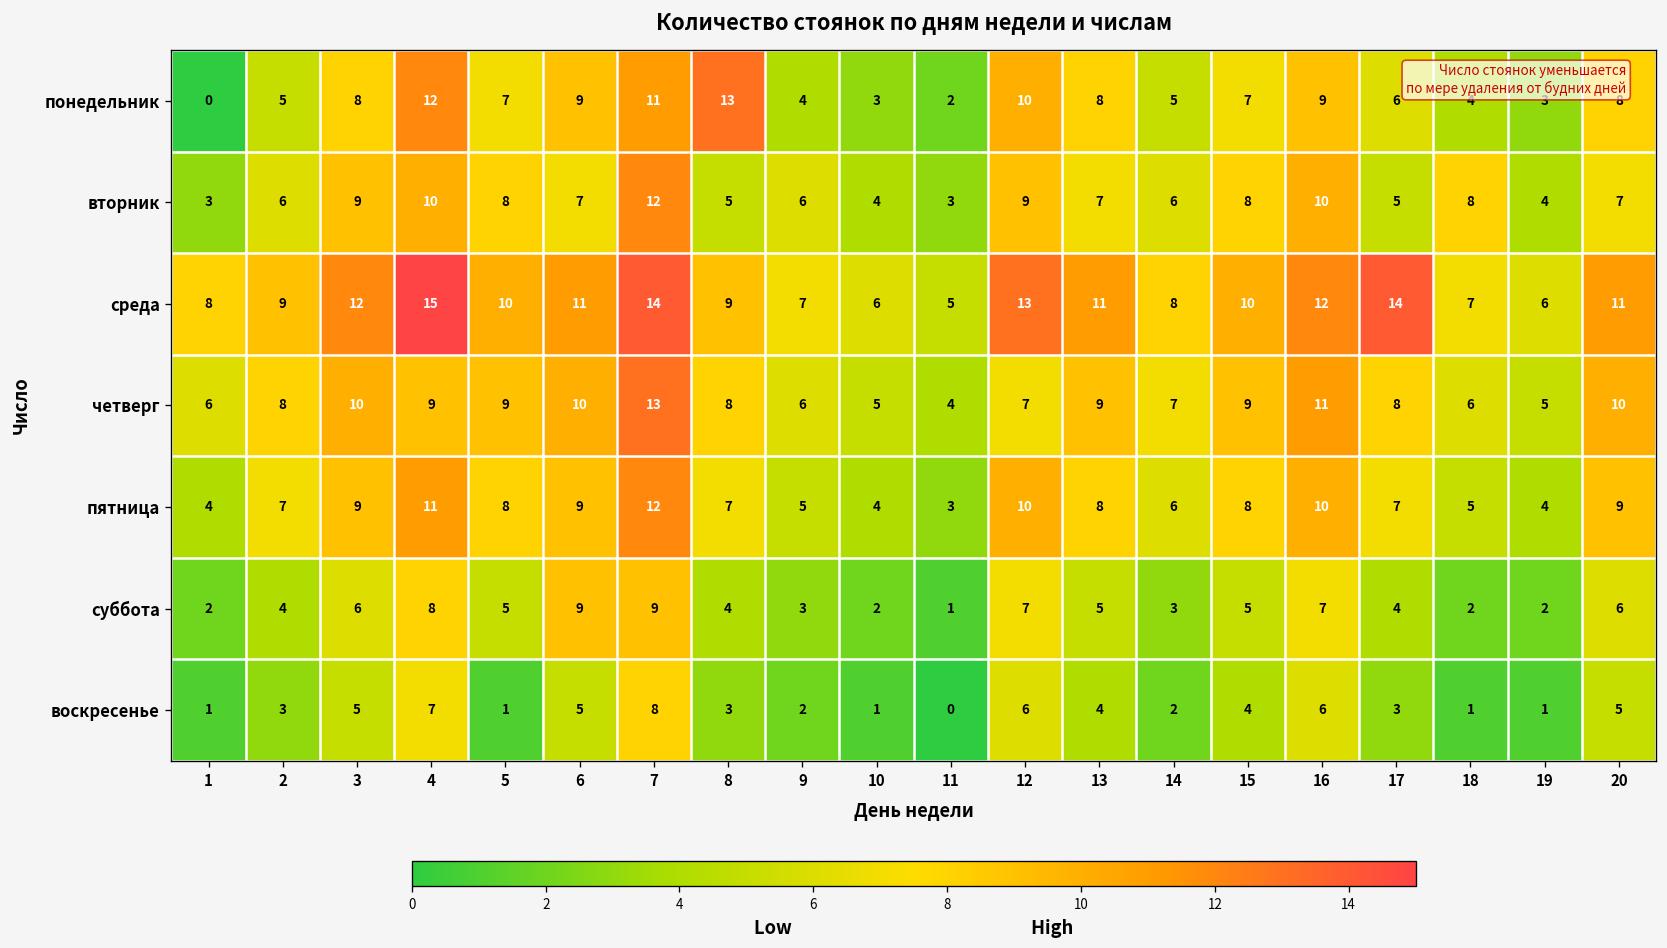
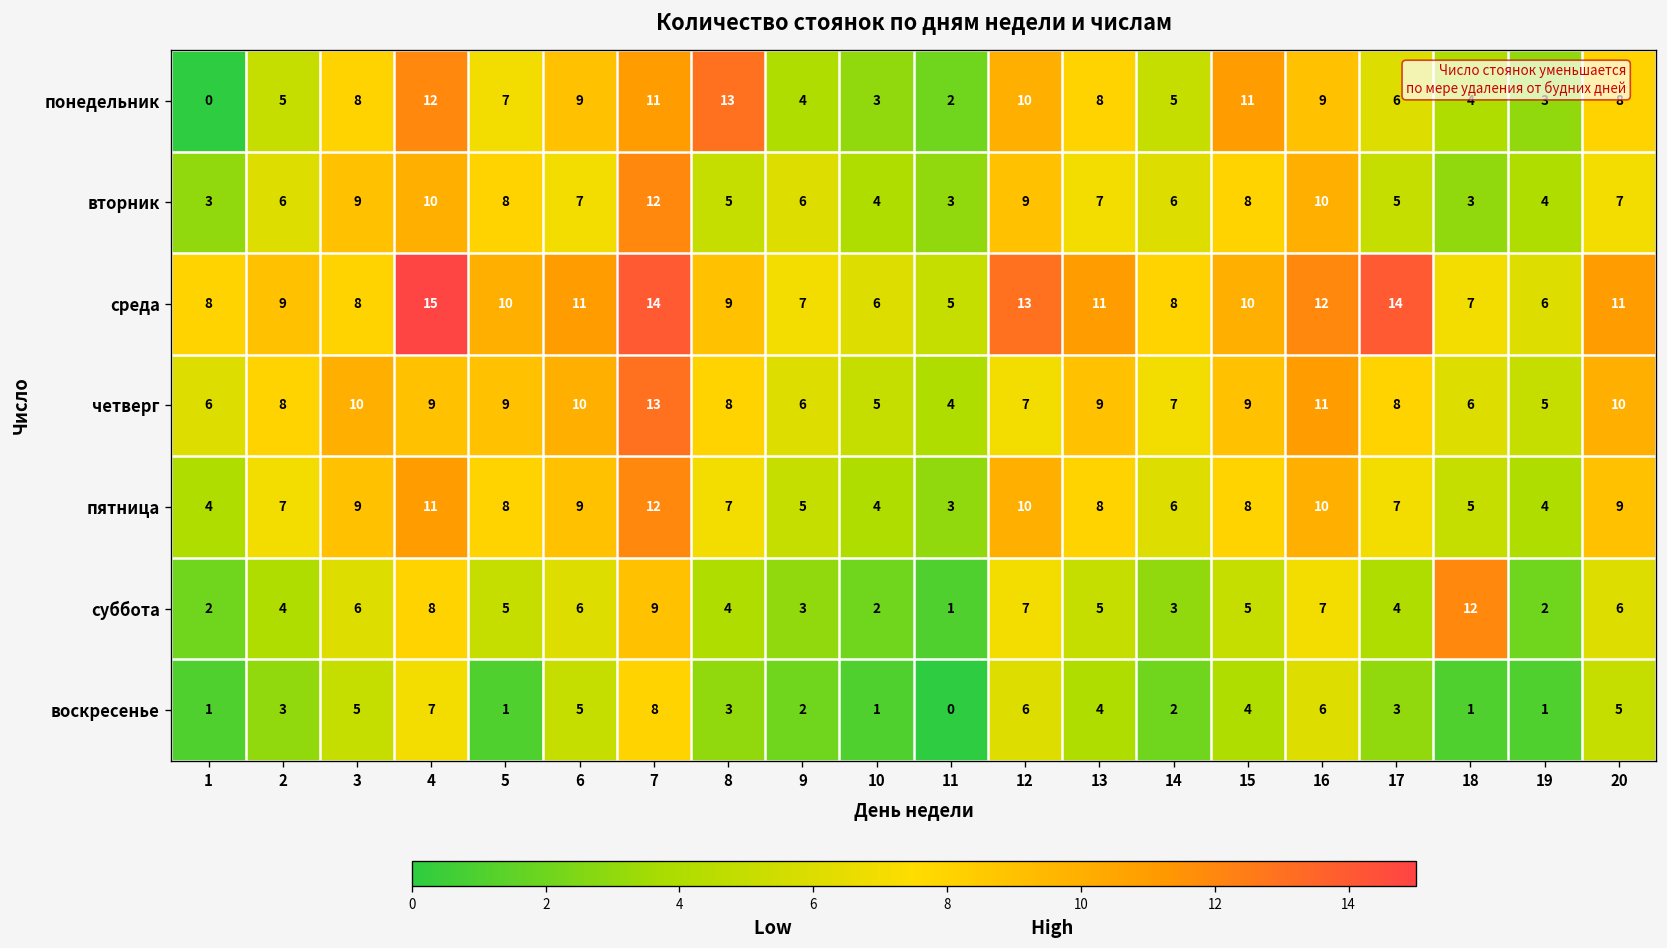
  {
    "понедельник": {
      "1": 0,
      "2": 5,
      "3": 8,
      "4": 12,
      "5": 7,
      "6": 9,
      "7": 11,
      "8": 13,
      "9": 4,
      "10": 3,
      "11": 2,
      "12": 10,
      "13": 8,
      "14": 5,
-     "15": 7,
+     "15": 11,
      "16": 9,
      "17": 6
    },
    "вторник": {
      "1": 3,
      "2": 6,
      "3": 9,
      "4": 10,
      "5": 8,
      "6": 7,
      "7": 12,
      "8": 5,
      "9": 6,
      "10": 4,
      "11": 3,
      "12": 9,
      "13": 7,
      "14": 6,
      "15": 8,
      "16": 10,
      "17": 5,
-     "18": 8,
+     "18": 3,
      "19": 4,
      "20": 7
    },
    "среда": {
      "1": 8,
      "2": 9,
-     "3": 12,
+     "3": 8,
      "4": 15,
      "5": 10,
      "6": 11,
      "7": 14,
      "8": 9,
      "9": 7,
      "10": 6,
      "11": 5,
      "12": 13,
      "13": 11,
      "14": 8,
      "15": 10,
      "16": 12,
      "17": 14,
      "18": 7,
      "19": 6,
      "20": 11
    },
    "четверг": {
      "1": 6,
      "2": 8,
      "3": 10,
      "4": 9,
      "5": 9,
      "6": 10,
      "7": 13,
      "8": 8,
      "9": 6,
      "10": 5,
      "11": 4,
      "12": 7,
      "13": 9,
      "14": 7,
      "15": 9,
      "16": 11,
      "17": 8,
      "18": 6,
      "19": 5,
      "20": 10
    },
    "пятница": {
      "1": 4,
      "2": 7,
      "3": 9,
      "4": 11,
      "5": 8,
      "6": 9,
      "7": 12,
      "8": 7,
      "9": 5,
      "10": 4,
      "11": 3,
      "12": 10,
      "13": 8,
      "14": 6,
      "15": 8,
      "16": 10,
      "17": 7,
      "18": 5,
      "19": 4,
      "20": 9
    },
    "суббота": {
      "1": 2,
      "2": 4,
      "3": 6,
      "4": 8,
      "5": 5,
-     "6": 9,
+     "6": 6,
      "7": 9,
      "8": 4,
      "9": 3,
      "10": 2,
      "11": 1,
      "12": 7,
      "13": 5,
      "14": 3,
      "15": 5,
      "16": 7,
      "17": 4,
-     "18": 2,
+     "18": 12,
      "19": 2,
      "20": 6
    },
    "воскресенье": {
      "1": 1,
      "2": 3,
      "3": 5,
      "4": 7,
      "5": 1,
      "6": 5,
      "7": 8,
      "8": 3,
      "9": 2,
      "10": 1,
      "11": 0,
      "12": 6,
      "13": 4,
      "14": 2,
      "15": 4,
      "16": 6,
      "17": 3,
      "18": 1,
      "19": 1,
      "20": 5
    }
  }
